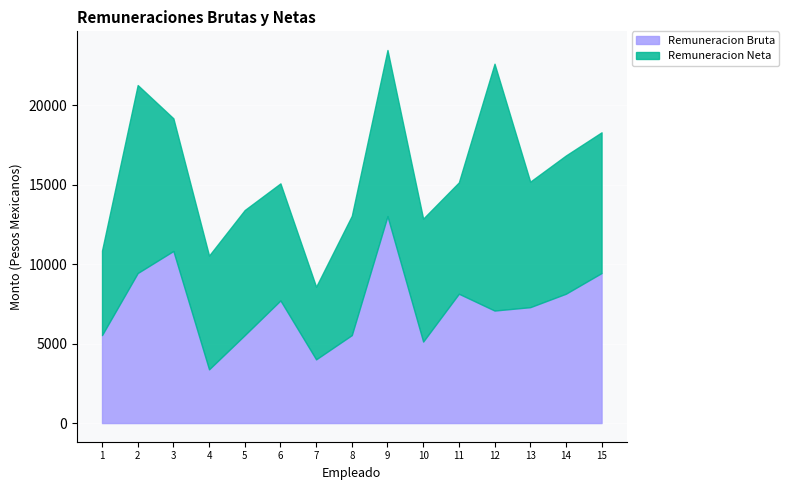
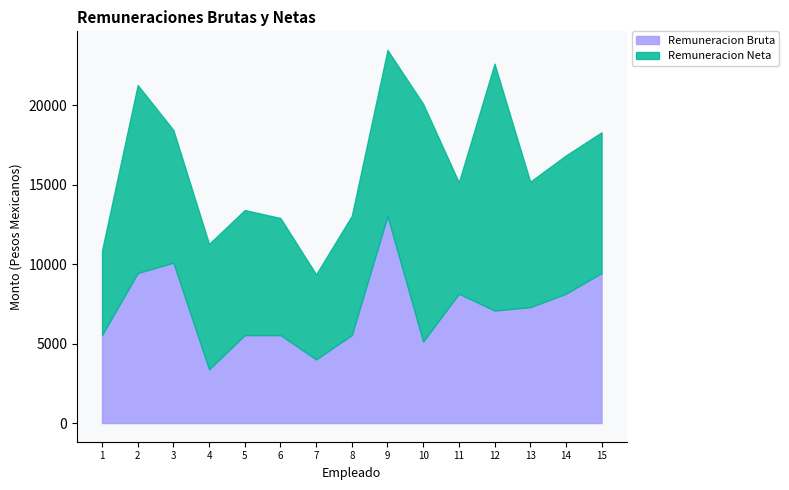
  {
    "Remuneracion Bruta": {
      "1": 5500,
      "2": 9400,
-     "3": 10800,
+     "3": 10100,
      "4": 3400,
      "5": 5500,
-     "6": 7700,
+     "6": 5500,
      "7": 4000,
      "8": 5500,
      "9": 13000,
      "10": 5100,
      "11": 8100,
      "12": 7100,
      "13": 7300,
      "14": 8100,
      "15": 9400
    },
    "Remuneracion Neta": {
      "1": 5300,
      "2": 11800,
      "3": 8300,
-     "4": 7200,
+     "4": 7900,
      "5": 7900,
      "6": 7400,
-     "7": 4600,
+     "7": 5300,
      "8": 7500,
      "9": 10500,
-     "10": 7700,
+     "10": 15000,
      "11": 7000,
      "12": 15500,
      "13": 7900,
      "14": 8700,
      "15": 8900
    }
  }
